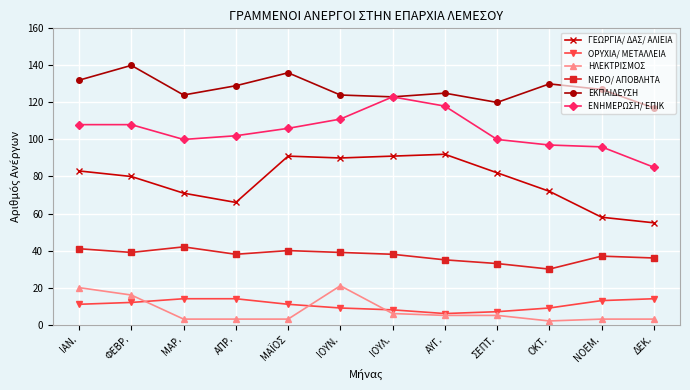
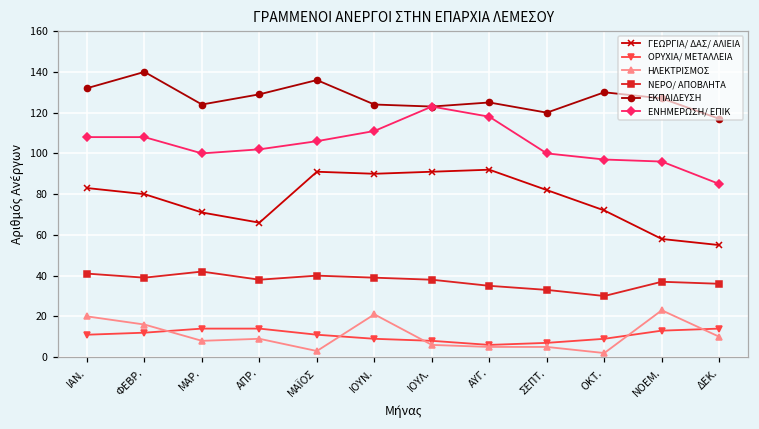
  {
    "ΗΛΕΚΤΡΙΣΜΟΣ": {
      "ΙΑΝ.": 20,
      "ΦΕΒΡ.": 16,
-     "ΜΑΡ.": 3,
-     "ΑΠΡ.": 3,
+     "ΜΑΡ.": 8,
+     "ΑΠΡ.": 9,
      "ΜΑΪΟΣ": 3,
      "ΙΟΥΝ.": 21,
      "ΙΟΥΛ.": 6,
      "ΣΕΠΤ.": 5,
      "ΟΚΤ.": 2,
-     "ΝΟΕΜ.": 3,
-     "ΔΕΚ.": 3
+     "ΝΟΕΜ.": 23,
+     "ΔΕΚ.": 10
    }
  }
